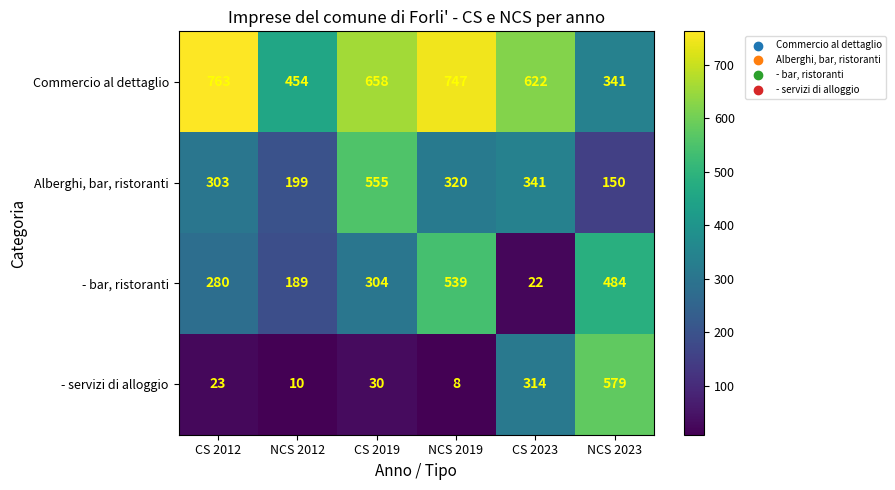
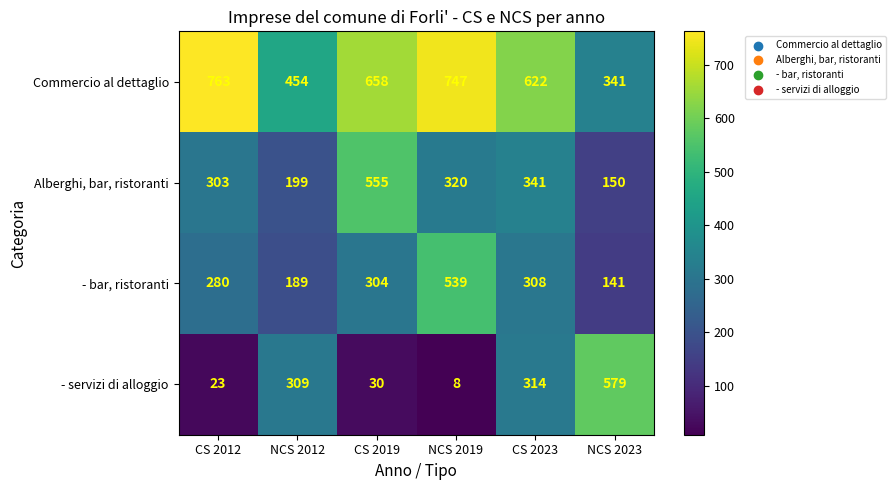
  {
    "Commercio al dettaglio": {
      "NCS 2012": 454,
      "CS 2019": 658,
      "CS 2023": 622,
      "NCS 2023": 341
    },
    "Alberghi, bar, ristoranti": {
      "CS 2012": 303,
      "NCS 2012": 199,
      "CS 2019": 555,
      "NCS 2019": 320,
      "CS 2023": 341,
      "NCS 2023": 150
    },
    "- bar, ristoranti": {
      "CS 2012": 280,
      "NCS 2012": 189,
      "CS 2019": 304,
      "NCS 2019": 539,
-     "CS 2023": 22,
-     "NCS 2023": 484
+     "CS 2023": 308,
+     "NCS 2023": 141
    },
    "- servizi di alloggio": {
      "CS 2012": 23,
-     "NCS 2012": 10,
+     "NCS 2012": 309,
      "CS 2019": 30,
      "NCS 2019": 8,
      "CS 2023": 314,
      "NCS 2023": 579
    }
  }
